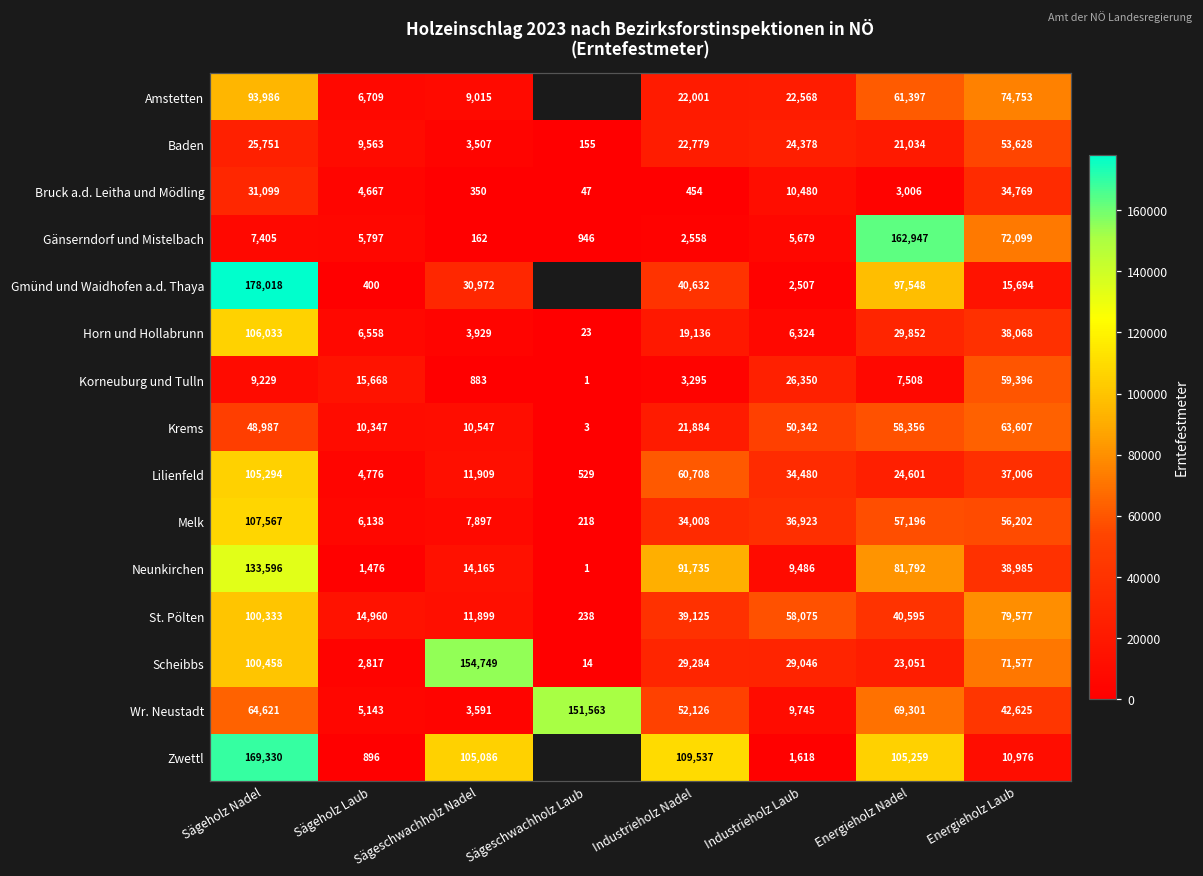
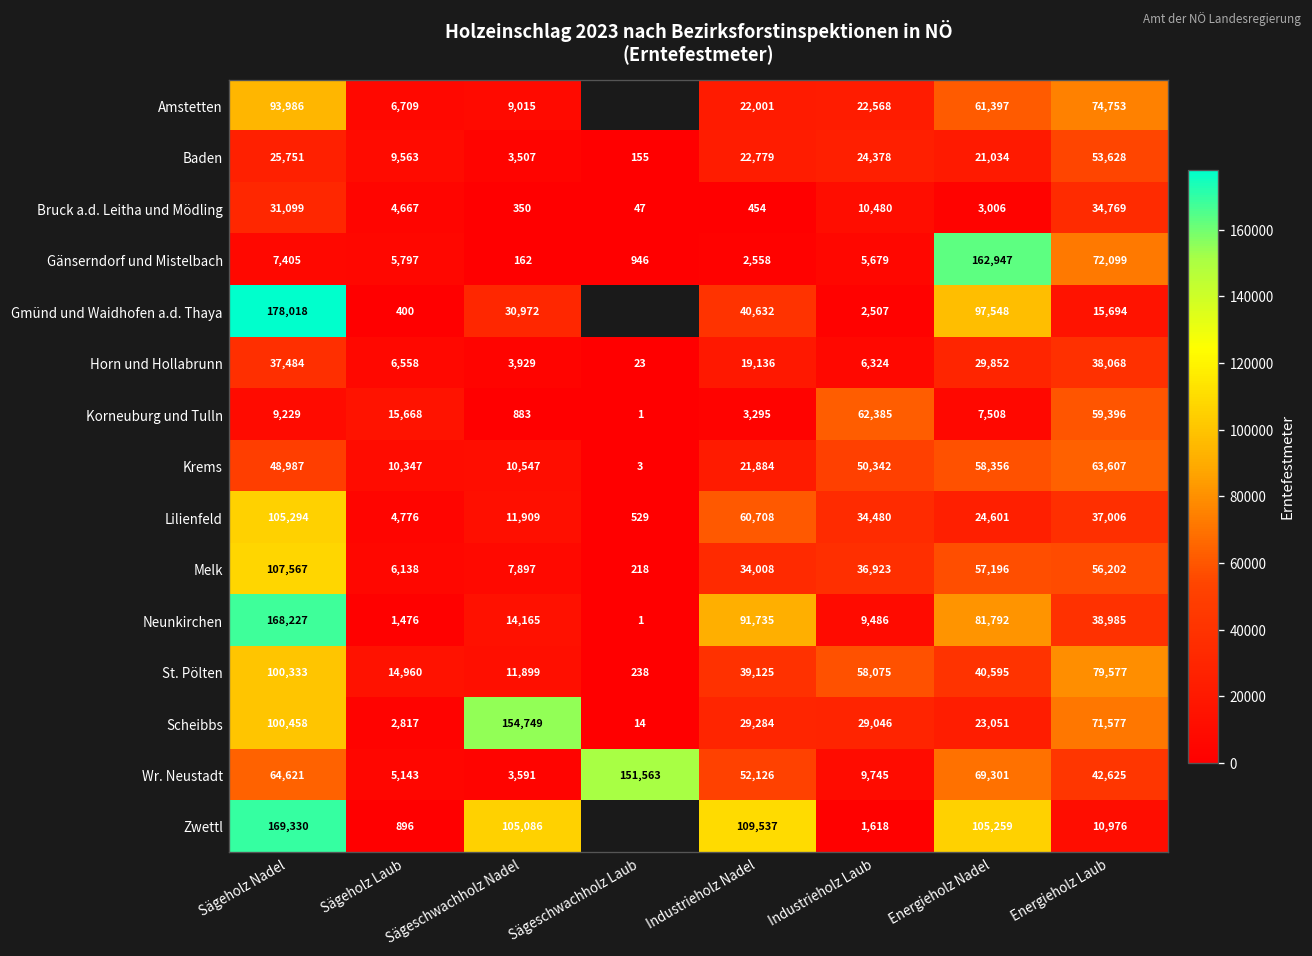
  {
    "Amstetten": {
      "Sägeholz Nadel": "93,986",
      "Sägeholz Laub": "6,709",
      "Sägeschwachholz Nadel": "9,015",
      "Industrieholz Nadel": "22,001",
      "Industrieholz Laub": "22,568",
      "Energieholz Nadel": "61,397",
      "Energieholz Laub": "74,753"
    },
    "Baden": {
      "Sägeholz Nadel": "25,751",
      "Sägeholz Laub": "9,563",
      "Sägeschwachholz Nadel": "3,507",
      "Sägeschwachholz Laub": "155",
      "Industrieholz Nadel": "22,779",
      "Industrieholz Laub": "24,378",
      "Energieholz Nadel": "21,034",
      "Energieholz Laub": "53,628"
    },
    "Bruck a.d. Leitha und Mödling": {
      "Sägeholz Nadel": "31,099",
      "Sägeholz Laub": "4,667",
      "Sägeschwachholz Nadel": "350",
      "Sägeschwachholz Laub": "47",
      "Industrieholz Nadel": "454",
      "Industrieholz Laub": "10,480",
      "Energieholz Nadel": "3,006",
      "Energieholz Laub": "34,769"
    },
    "Gänserndorf und Mistelbach": {
      "Sägeholz Nadel": "7,405",
      "Sägeholz Laub": "5,797",
      "Sägeschwachholz Nadel": "162",
      "Sägeschwachholz Laub": "946",
      "Industrieholz Nadel": "2,558",
      "Industrieholz Laub": "5,679",
      "Energieholz Nadel": "162,947",
      "Energieholz Laub": "72,099"
    },
    "Gmünd und Waidhofen a.d. Thaya": {
      "Sägeholz Nadel": "178,018",
      "Sägeholz Laub": "400",
      "Sägeschwachholz Nadel": "30,972",
      "Industrieholz Nadel": "40,632",
      "Industrieholz Laub": "2,507",
      "Energieholz Nadel": "97,548",
      "Energieholz Laub": "15,694"
    },
    "Horn und Hollabrunn": {
-     "Sägeholz Nadel": "106,033",
+     "Sägeholz Nadel": "37,484",
      "Sägeholz Laub": "6,558",
      "Sägeschwachholz Nadel": "3,929",
      "Sägeschwachholz Laub": "23",
      "Industrieholz Nadel": "19,136",
      "Industrieholz Laub": "6,324",
      "Energieholz Nadel": "29,852",
      "Energieholz Laub": "38,068"
    },
    "Korneuburg und Tulln": {
      "Sägeholz Nadel": "9,229",
      "Sägeholz Laub": "15,668",
      "Sägeschwachholz Nadel": "883",
      "Sägeschwachholz Laub": "1",
      "Industrieholz Nadel": "3,295",
-     "Industrieholz Laub": "26,350",
+     "Industrieholz Laub": "62,385",
      "Energieholz Nadel": "7,508",
      "Energieholz Laub": "59,396"
    },
    "Krems": {
      "Sägeholz Nadel": "48,987",
      "Sägeholz Laub": "10,347",
      "Sägeschwachholz Nadel": "10,547",
      "Sägeschwachholz Laub": "3",
      "Industrieholz Nadel": "21,884",
      "Industrieholz Laub": "50,342",
      "Energieholz Nadel": "58,356",
      "Energieholz Laub": "63,607"
    },
    "Lilienfeld": {
      "Sägeholz Nadel": "105,294",
      "Sägeholz Laub": "4,776",
      "Sägeschwachholz Nadel": "11,909",
      "Sägeschwachholz Laub": "529",
      "Industrieholz Nadel": "60,708",
      "Industrieholz Laub": "34,480",
      "Energieholz Nadel": "24,601",
      "Energieholz Laub": "37,006"
    },
    "Melk": {
      "Sägeholz Nadel": "107,567",
      "Sägeholz Laub": "6,138",
      "Sägeschwachholz Nadel": "7,897",
      "Sägeschwachholz Laub": "218",
      "Industrieholz Nadel": "34,008",
      "Industrieholz Laub": "36,923",
      "Energieholz Nadel": "57,196",
      "Energieholz Laub": "56,202"
    },
    "Neunkirchen": {
-     "Sägeholz Nadel": "133,596",
+     "Sägeholz Nadel": "168,227",
      "Sägeholz Laub": "1,476",
      "Sägeschwachholz Nadel": "14,165",
      "Sägeschwachholz Laub": "1",
      "Industrieholz Nadel": "91,735",
      "Industrieholz Laub": "9,486",
      "Energieholz Nadel": "81,792",
      "Energieholz Laub": "38,985"
    },
    "St. Pölten": {
      "Sägeholz Nadel": "100,333",
      "Sägeholz Laub": "14,960",
      "Sägeschwachholz Nadel": "11,899",
      "Sägeschwachholz Laub": "238",
      "Industrieholz Nadel": "39,125",
      "Industrieholz Laub": "58,075",
      "Energieholz Nadel": "40,595",
      "Energieholz Laub": "79,577"
    },
    "Scheibbs": {
      "Sägeholz Nadel": "100,458",
      "Sägeholz Laub": "2,817",
      "Sägeschwachholz Nadel": "154,749",
      "Sägeschwachholz Laub": "14",
      "Industrieholz Nadel": "29,284",
      "Industrieholz Laub": "29,046",
      "Energieholz Nadel": "23,051",
      "Energieholz Laub": "71,577"
    },
    "Wr. Neustadt": {
      "Sägeholz Nadel": "64,621",
      "Sägeholz Laub": "5,143",
      "Sägeschwachholz Nadel": "3,591",
      "Sägeschwachholz Laub": "151,563",
      "Industrieholz Nadel": "52,126",
      "Industrieholz Laub": "9,745",
      "Energieholz Nadel": "69,301",
      "Energieholz Laub": "42,625"
    },
    "Zwettl": {
      "Sägeholz Nadel": "169,330",
      "Sägeholz Laub": "896",
      "Sägeschwachholz Nadel": "105,086",
      "Industrieholz Nadel": "109,537",
      "Industrieholz Laub": "1,618",
      "Energieholz Nadel": "105,259",
      "Energieholz Laub": "10,976"
    }
  }
